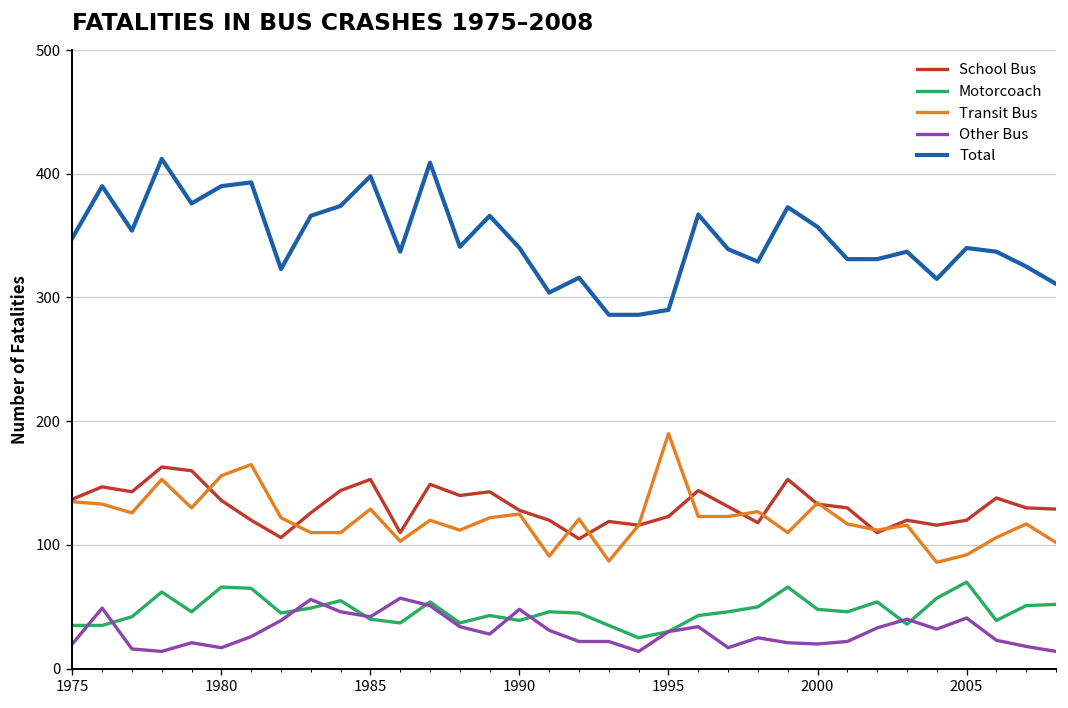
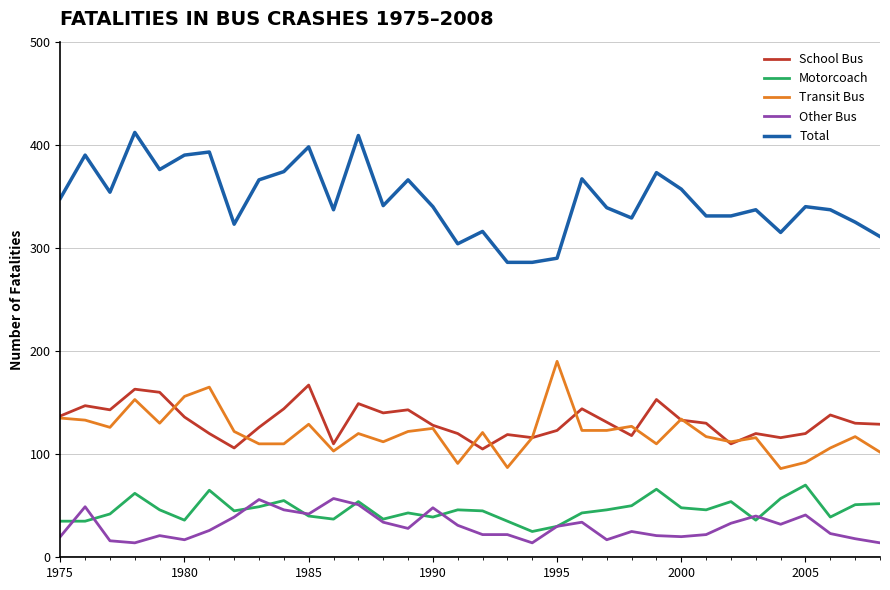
  {
    "School Bus": {
      "1980": 136,
-     "1985": 153,
+     "1985": 167,
      "1990": 128,
      "1995": 123,
      "2005": 120
    },
    "Motorcoach": {
      "1975": 35,
-     "1980": 66,
+     "1980": 36,
      "1990": 39,
      "2000": 48,
      "2005": 70
    },
    "Transit Bus": {
      "1980": 156,
      "1985": 129,
      "1990": 125,
      "1995": 190,
      "2005": 92
    },
    "Other Bus": {
      "1975": 20,
      "1980": 17,
      "1990": 48,
      "2000": 20,
      "2005": 41
    },
    "Total": {
      "1975": 348,
      "1980": 390,
      "1985": 398,
      "1990": 340,
      "1995": 290,
      "2000": 357,
      "2005": 340
    }
  }
